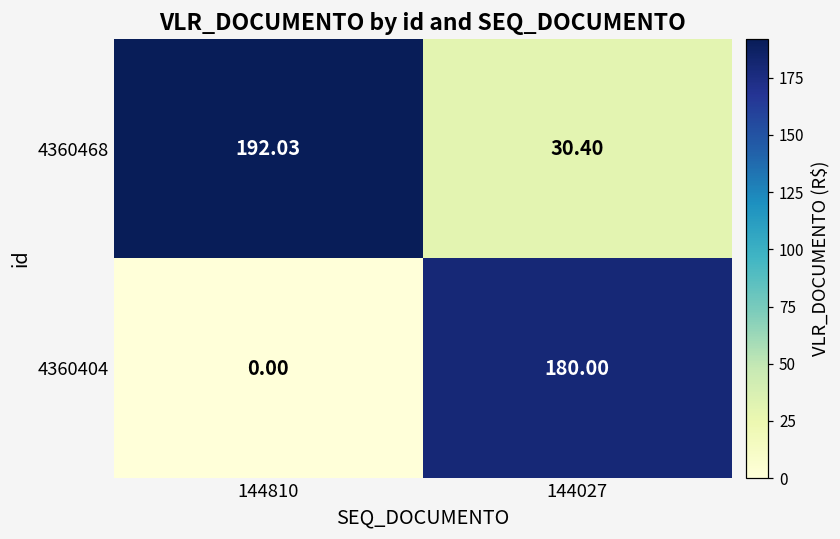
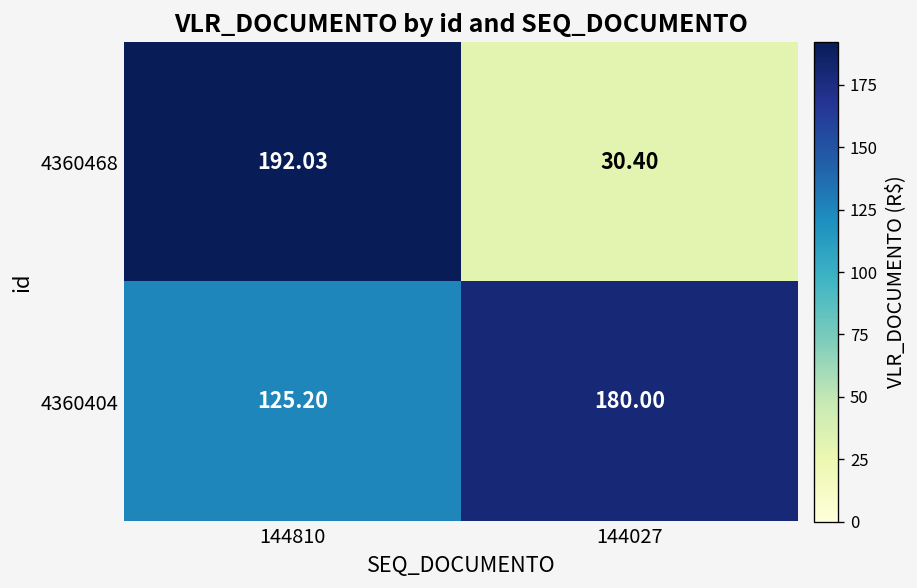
  {
    "4360468": {
      "144810": 192.03,
      "144027": 30.40
    },
    "4360404": {
-     "144810": 0.00,
+     "144810": 125.20,
      "144027": 180.00
    }
  }
